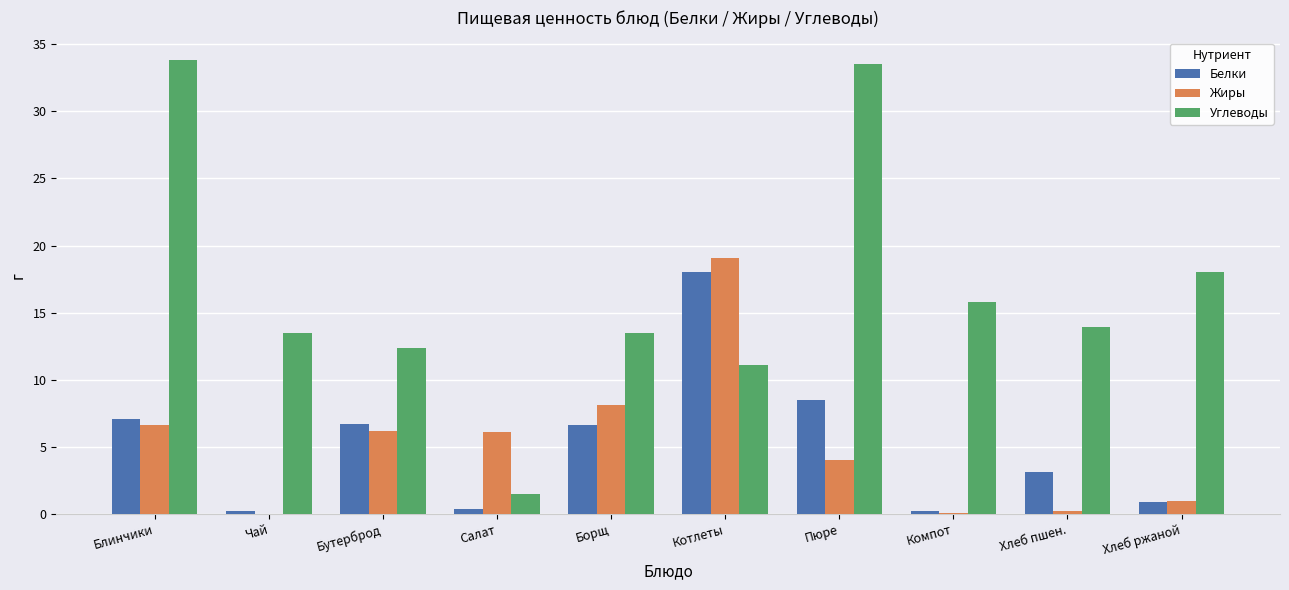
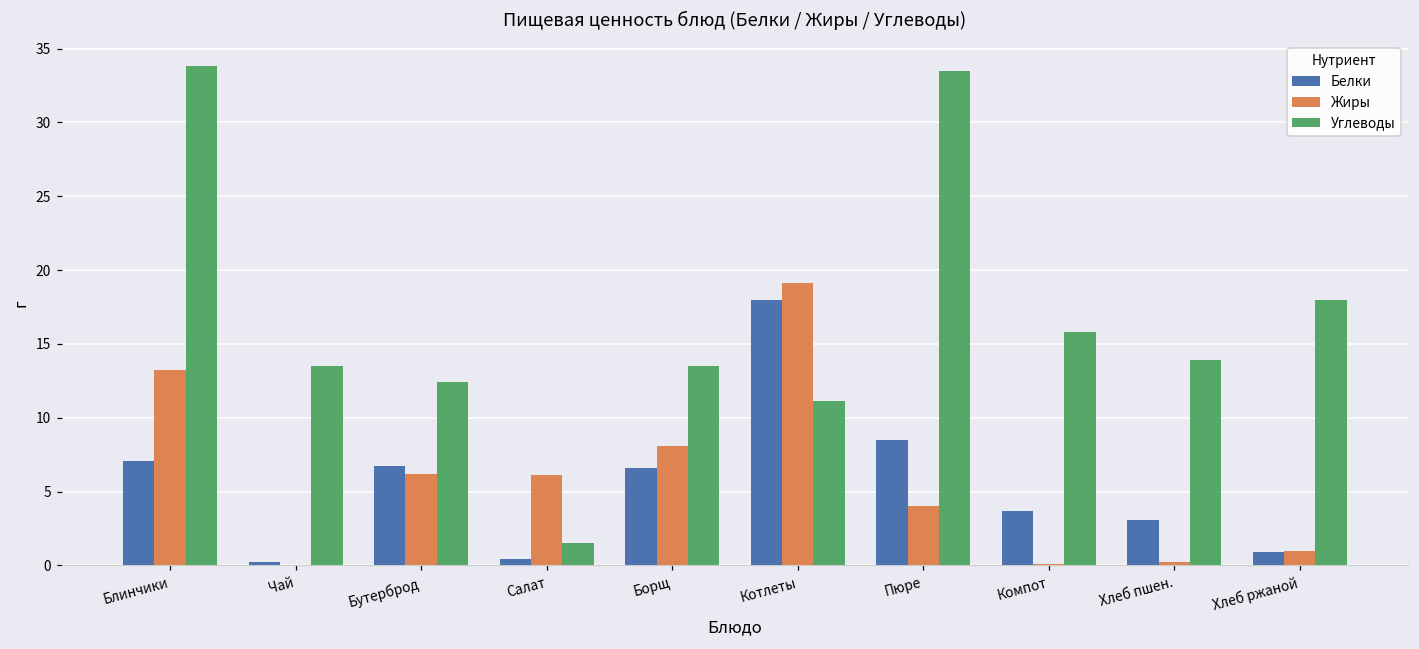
  {
    "Белки": {
      "Блинчики": 7.1,
      "Чай": 0.2,
      "Бутерброд": 6.7,
      "Салат": 0.4,
      "Борщ": 6.6,
      "Котлеты": 18.0,
      "Пюре": 8.5,
-     "Компот": 0.2,
+     "Компот": 3.7,
      "Хлеб пшен.": 3.1,
      "Хлеб ржаной": 0.9
    },
    "Жиры": {
-     "Блинчики": 6.6,
+     "Блинчики": 13.2,
      "Чай": 0.0,
      "Бутерброд": 6.2,
      "Салат": 6.1,
      "Борщ": 8.1,
      "Котлеты": 19.1,
      "Пюре": 4.0,
      "Хлеб пшен.": 0.2,
      "Хлеб ржаной": 1.0
    },
    "Углеводы": {
      "Блинчики": 33.8,
      "Чай": 13.5,
      "Бутерброд": 12.4,
      "Салат": 1.5,
      "Борщ": 13.5,
      "Котлеты": 11.1,
      "Пюре": 33.5,
      "Компот": 15.8,
      "Хлеб пшен.": 13.9,
      "Хлеб ржаной": 18.0
    }
  }
